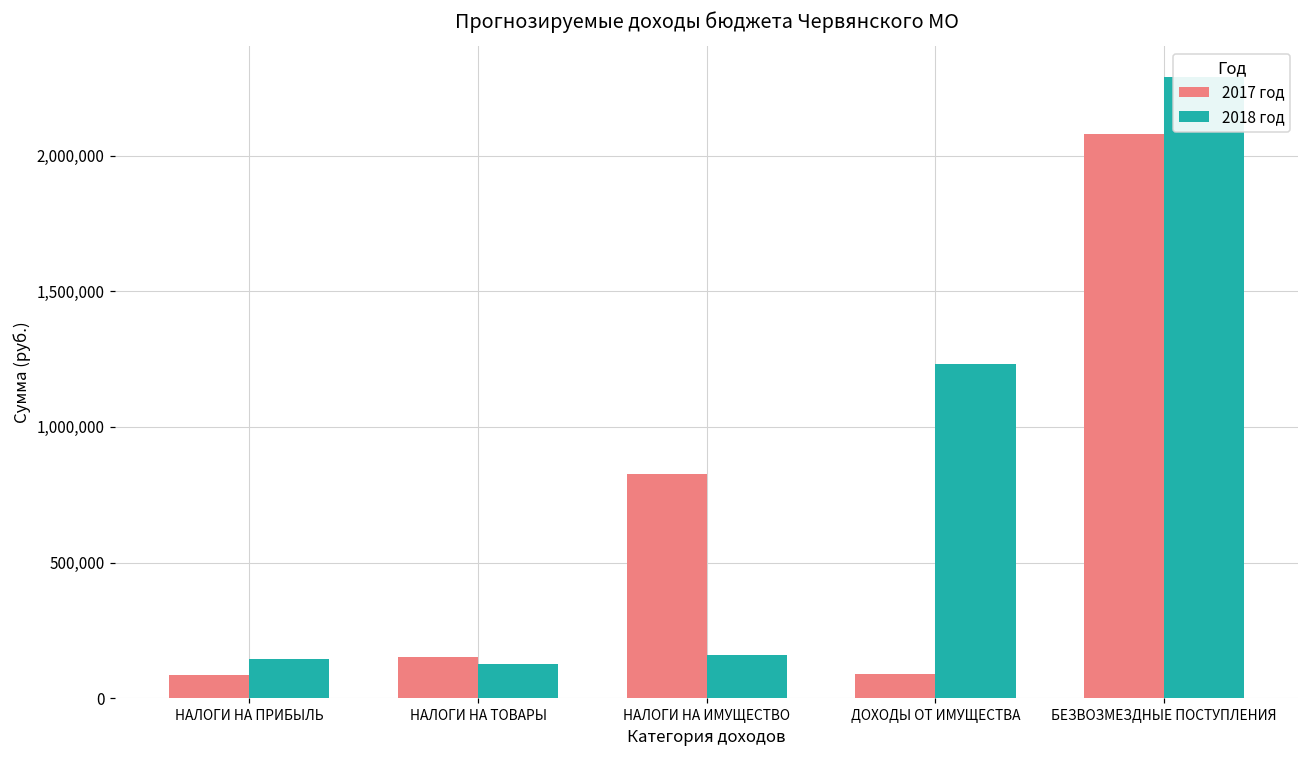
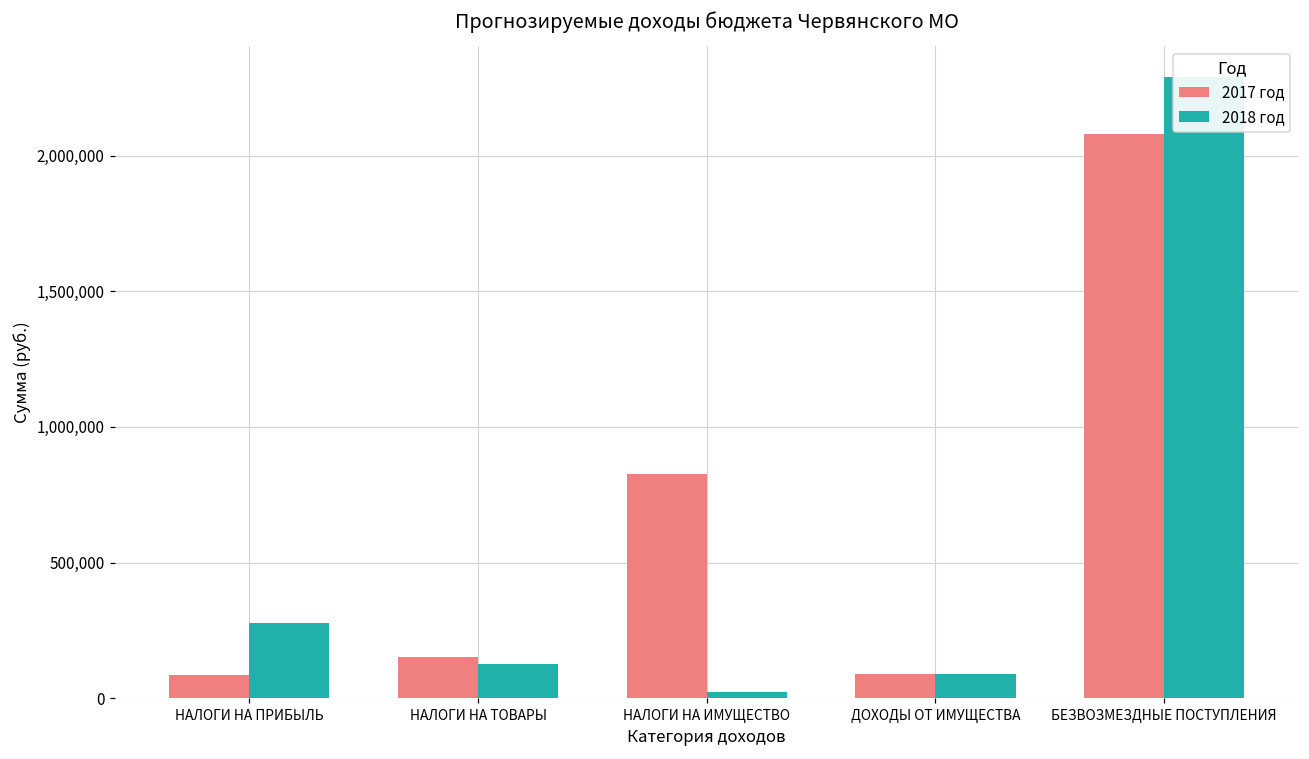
  {
    "2017 год": {
      "НАЛОГИ НА ПРИБЫЛЬ": "90,000",
      "НАЛОГИ НА ТОВАРЫ": "150,000",
      "НАЛОГИ НА ИМУЩЕСТВО": "830,000",
      "ДОХОДЫ ОТ ИМУЩЕСТВА": "90,000",
      "БЕЗВОЗМЕЗДНЫЕ ПОСТУПЛЕНИЯ": "2,080,000"
    },
    "2018 год": {
-     "НАЛОГИ НА ПРИБЫЛЬ": "150,000",
+     "НАЛОГИ НА ПРИБЫЛЬ": "280,000",
      "НАЛОГИ НА ТОВАРЫ": "130,000",
-     "НАЛОГИ НА ИМУЩЕСТВО": "160,000",
-     "ДОХОДЫ ОТ ИМУЩЕСТВА": "1,230,000"
+     "НАЛОГИ НА ИМУЩЕСТВО": "20,000",
+     "ДОХОДЫ ОТ ИМУЩЕСТВА": "90,000"
    }
  }
